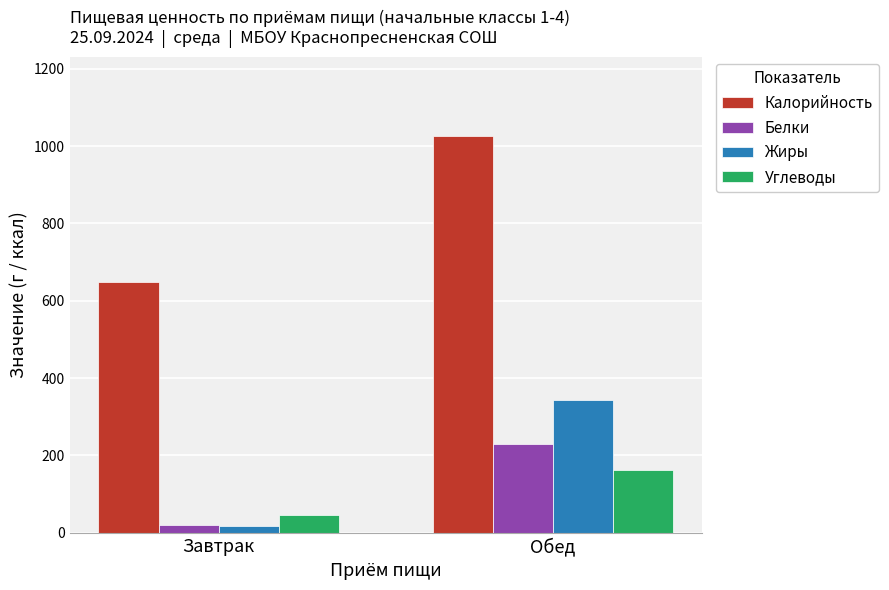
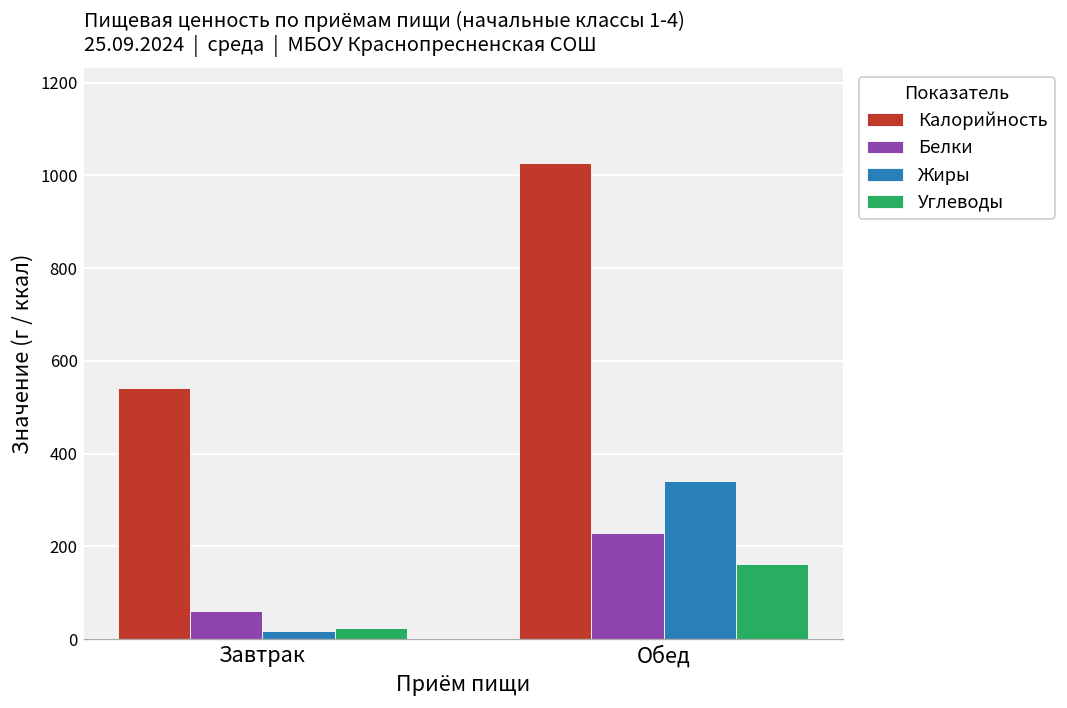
  {
    "Калорийность": {
-     "Завтрак": 650,
+     "Завтрак": 540,
      "Обед": 1030
    },
    "Белки": {
-     "Завтрак": 20,
+     "Завтрак": 60,
      "Обед": 230
    },
    "Жиры": {
      "Завтрак": 20,
      "Обед": 340
    },
    "Углеводы": {
-     "Завтрак": 50,
+     "Завтрак": 20,
      "Обед": 160
    }
  }
